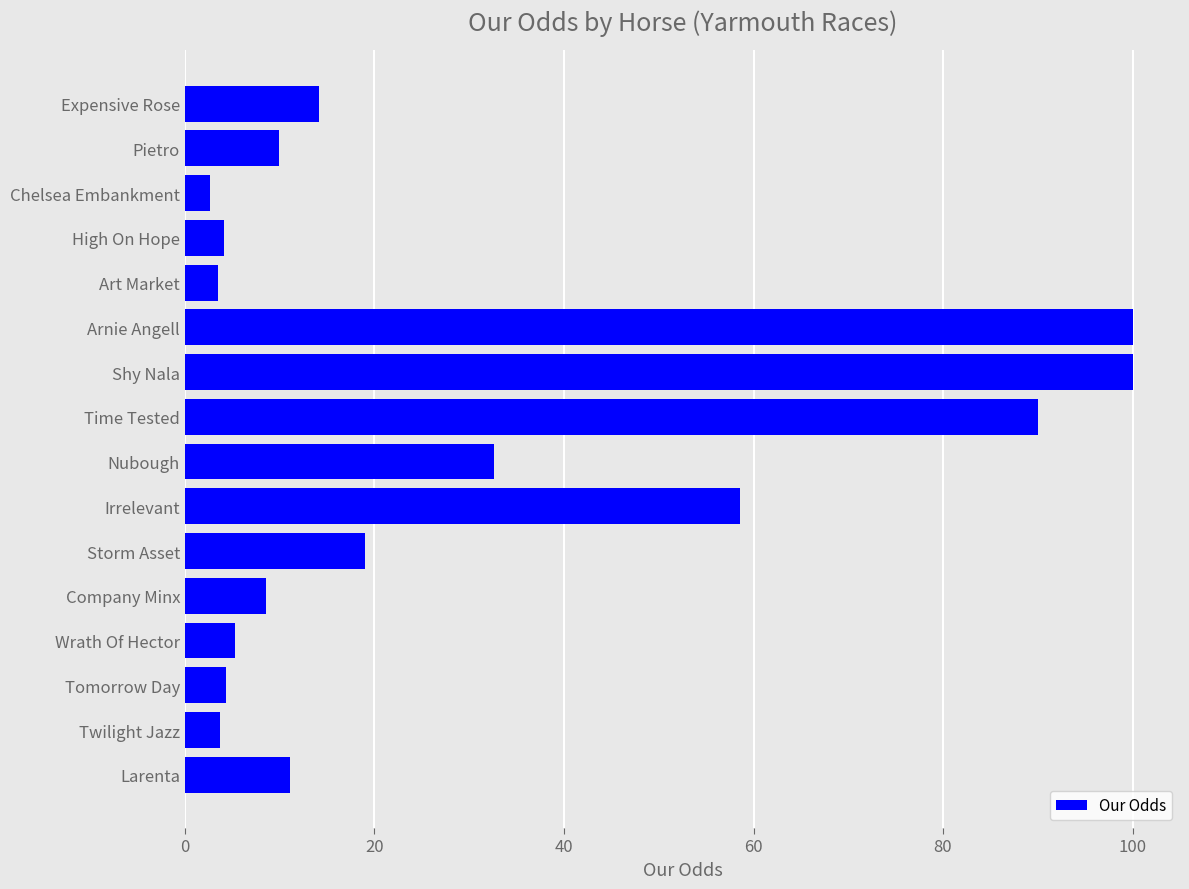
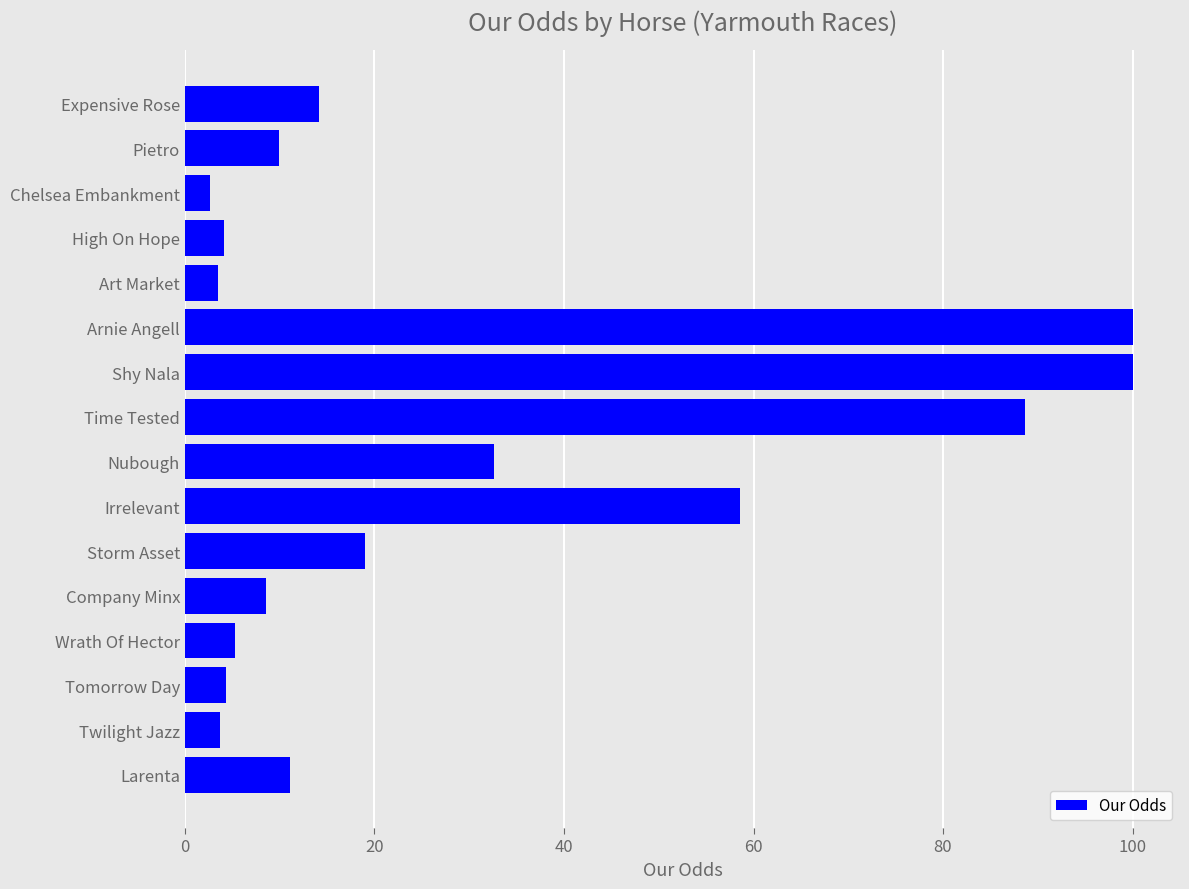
  {
    "Expensive Rose": 14,
    "Pietro": 10,
    "Chelsea Embankment": 3,
    "High On Hope": 4,
    "Art Market": 3,
    "Arnie Angell": 100,
    "Shy Nala": 100,
-   "Time Tested": 90,
+   "Time Tested": 89,
    "Nubough": 33,
    "Irrelevant": 59,
    "Storm Asset": 19,
    "Company Minx": 9,
    "Wrath Of Hector": 5,
    "Tomorrow Day": 4,
    "Twilight Jazz": 4,
    "Larenta": 11
  }
